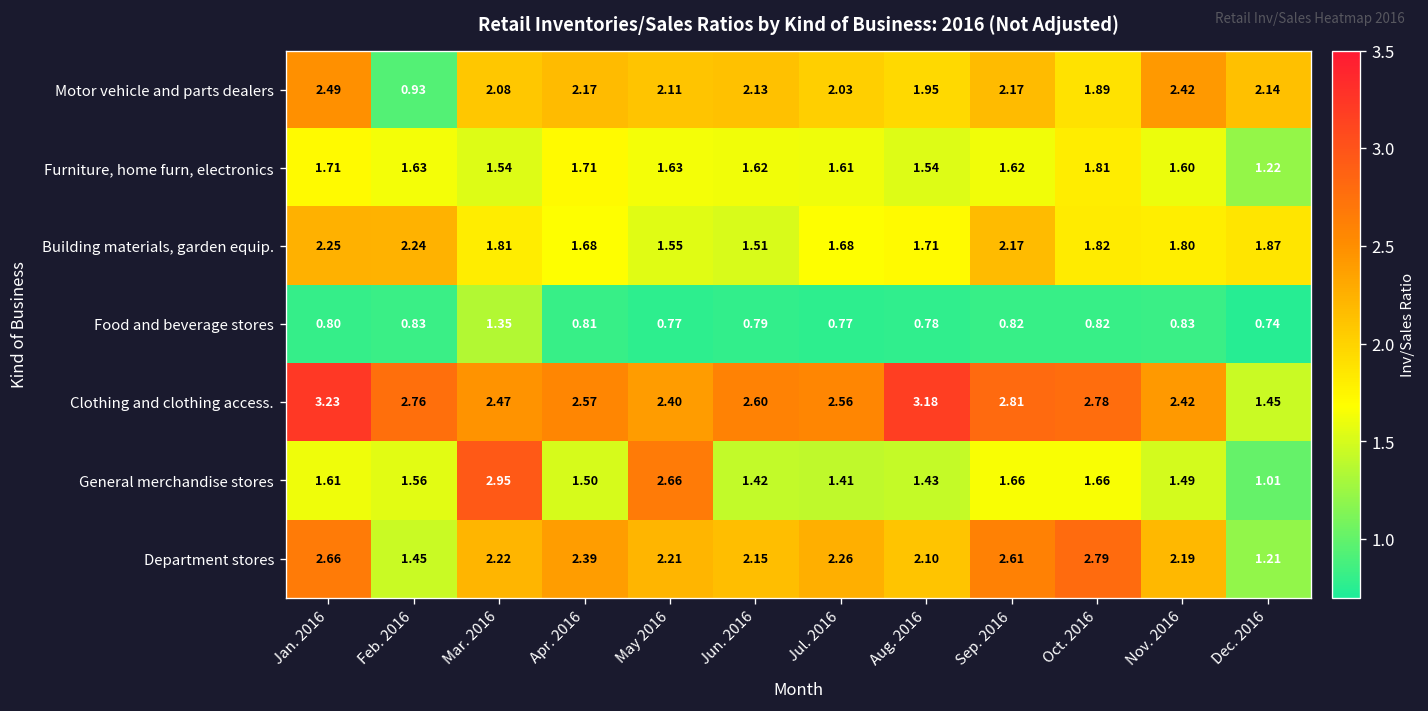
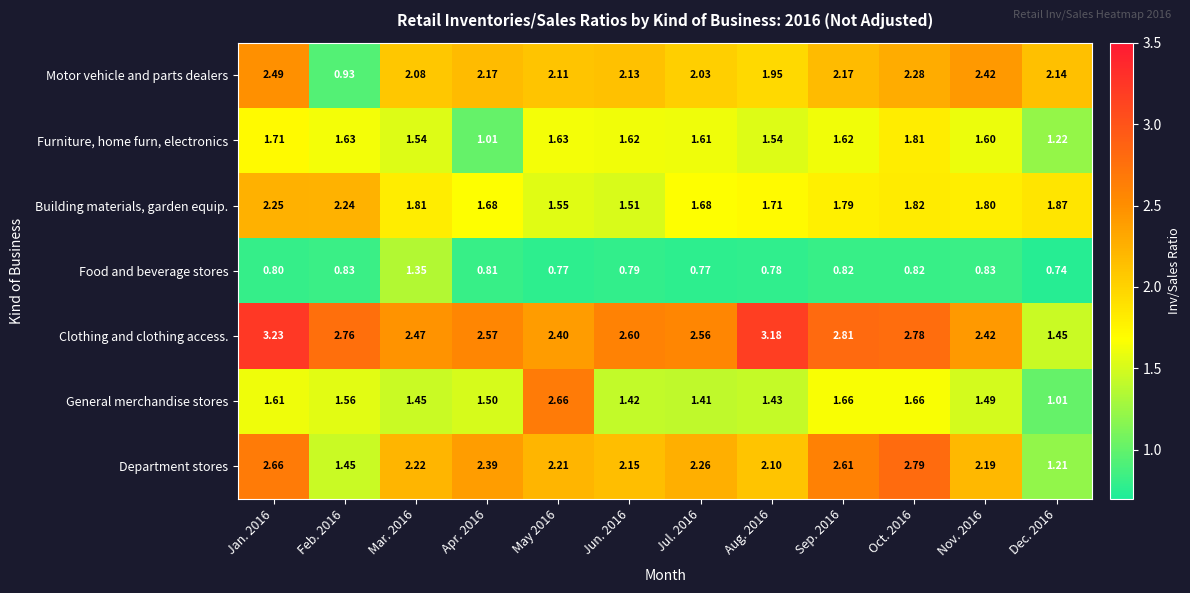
  {
    "Motor vehicle and parts dealers": {
      "Jan. 2016": 2.49,
      "Feb. 2016": 0.93,
      "Mar. 2016": 2.08,
      "Apr. 2016": 2.17,
      "May 2016": 2.11,
      "Jun. 2016": 2.13,
      "Jul. 2016": 2.03,
      "Aug. 2016": 1.95,
      "Sep. 2016": 2.17,
-     "Oct. 2016": 1.89,
+     "Oct. 2016": 2.28,
      "Nov. 2016": 2.42,
      "Dec. 2016": 2.14
    },
    "Furniture, home furn, electronics": {
      "Jan. 2016": 1.71,
      "Feb. 2016": 1.63,
      "Mar. 2016": 1.54,
-     "Apr. 2016": 1.71,
+     "Apr. 2016": 1.01,
      "May 2016": 1.63,
      "Jun. 2016": 1.62,
      "Jul. 2016": 1.61,
      "Aug. 2016": 1.54,
      "Sep. 2016": 1.62,
      "Oct. 2016": 1.81,
      "Nov. 2016": 1.60,
      "Dec. 2016": 1.22
    },
    "Building materials, garden equip.": {
      "Jan. 2016": 2.25,
      "Feb. 2016": 2.24,
      "Mar. 2016": 1.81,
      "Apr. 2016": 1.68,
      "May 2016": 1.55,
      "Jun. 2016": 1.51,
      "Jul. 2016": 1.68,
      "Aug. 2016": 1.71,
-     "Sep. 2016": 2.17,
+     "Sep. 2016": 1.79,
      "Oct. 2016": 1.82,
      "Nov. 2016": 1.80,
      "Dec. 2016": 1.87
    },
    "Food and beverage stores": {
      "Jan. 2016": 0.80,
      "Feb. 2016": 0.83,
      "Mar. 2016": 1.35,
      "Apr. 2016": 0.81,
      "May 2016": 0.77,
      "Jun. 2016": 0.79,
      "Jul. 2016": 0.77,
      "Aug. 2016": 0.78,
      "Sep. 2016": 0.82,
      "Oct. 2016": 0.82,
      "Nov. 2016": 0.83,
      "Dec. 2016": 0.74
    },
    "Clothing and clothing access.": {
      "Jan. 2016": 3.23,
      "Feb. 2016": 2.76,
      "Mar. 2016": 2.47,
      "Apr. 2016": 2.57,
      "May 2016": 2.40,
      "Jun. 2016": 2.60,
      "Jul. 2016": 2.56,
      "Aug. 2016": 3.18,
      "Sep. 2016": 2.81,
      "Oct. 2016": 2.78,
      "Nov. 2016": 2.42,
      "Dec. 2016": 1.45
    },
    "General merchandise stores": {
      "Jan. 2016": 1.61,
      "Feb. 2016": 1.56,
-     "Mar. 2016": 2.95,
+     "Mar. 2016": 1.45,
      "Apr. 2016": 1.50,
      "May 2016": 2.66,
      "Jun. 2016": 1.42,
      "Jul. 2016": 1.41,
      "Aug. 2016": 1.43,
      "Sep. 2016": 1.66,
      "Oct. 2016": 1.66,
      "Nov. 2016": 1.49,
      "Dec. 2016": 1.01
    },
    "Department stores": {
      "Jan. 2016": 2.66,
      "Feb. 2016": 1.45,
      "Mar. 2016": 2.22,
      "Apr. 2016": 2.39,
      "May 2016": 2.21,
      "Jun. 2016": 2.15,
      "Jul. 2016": 2.26,
      "Aug. 2016": 2.10,
      "Sep. 2016": 2.61,
      "Oct. 2016": 2.79,
      "Nov. 2016": 2.19,
      "Dec. 2016": 1.21
    }
  }
